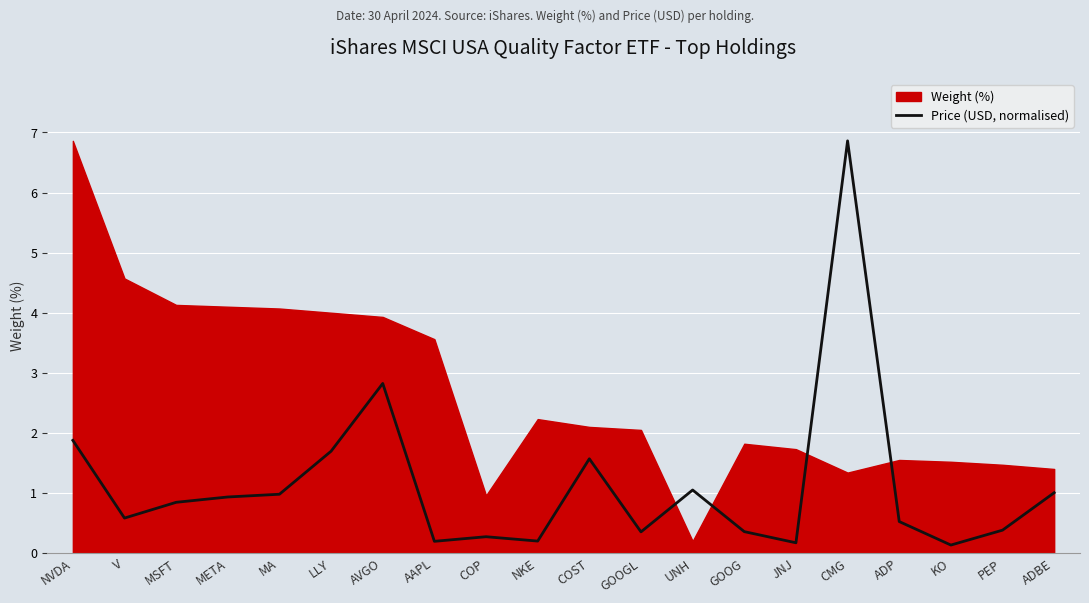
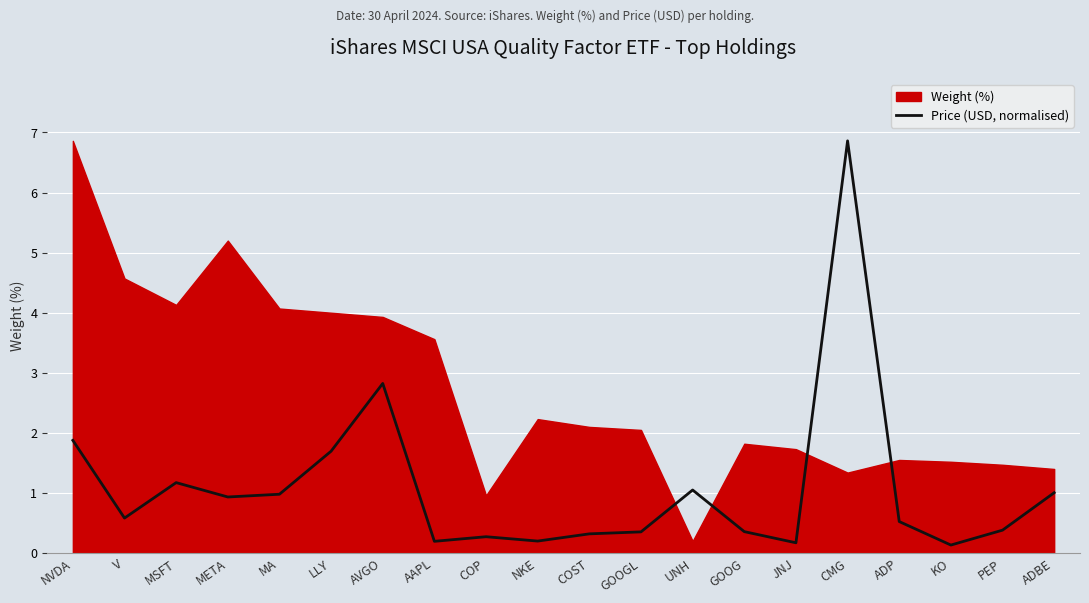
  {
    "Price (USD, normalised)": {
      "NVDA": 1.9,
      "V": 0.6,
-     "MSFT": 0.8,
+     "MSFT": 1.2,
      "META": 0.9,
      "MA": 1.0,
      "LLY": 1.7,
      "AVGO": 2.8,
      "AAPL": 0.2,
      "COP": 0.3,
      "NKE": 0.2,
-     "COST": 1.6,
+     "COST": 0.3,
      "GOOGL": 0.4,
      "UNH": 1.1,
      "GOOG": 0.4,
      "JNJ": 0.2,
      "CMG": 6.9,
      "ADP": 0.5,
      "KO": 0.1,
      "PEP": 0.4,
      "ADBE": 1.0
    },
    "Weight (%)": {
      "NVDA": 6.9,
      "V": 4.6,
      "MSFT": 4.1,
-     "META": 4.1,
+     "META": 5.2,
      "MA": 4.1,
      "LLY": 4.0,
      "AVGO": 3.9,
      "AAPL": 3.6,
      "COP": 1.0,
      "NKE": 2.2,
      "COST": 2.1,
      "GOOGL": 2.1,
      "UNH": 0.2,
      "GOOG": 1.8,
      "JNJ": 1.7,
      "CMG": 1.3,
      "ADP": 1.6,
      "KO": 1.5,
      "PEP": 1.5,
      "ADBE": 1.4
    }
  }
